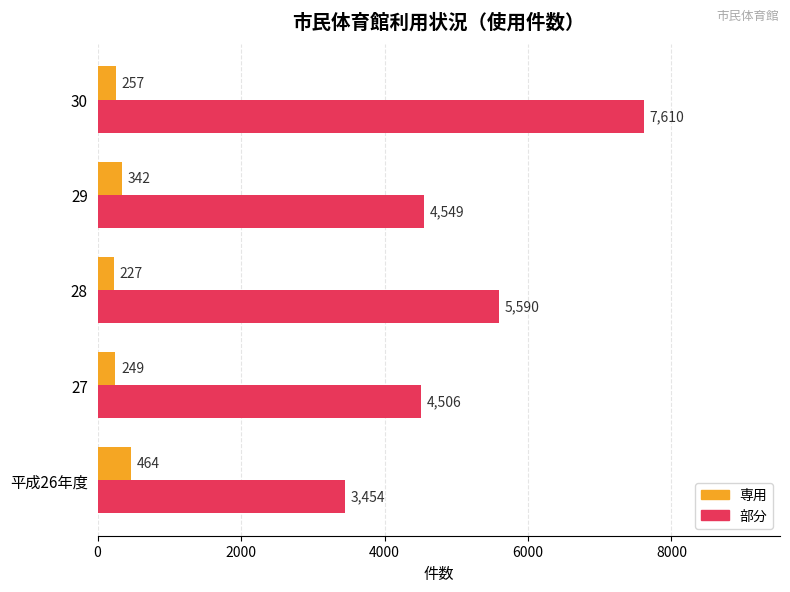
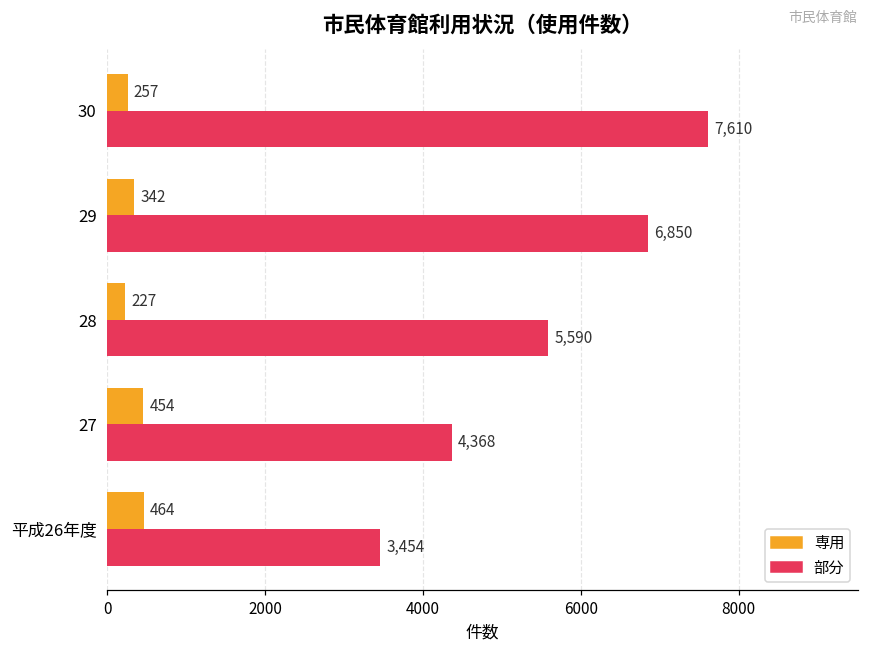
  {
    "専用": {
      "30": "257",
      "29": "342",
      "28": "227",
-     "27": "249",
+     "27": "454",
      "平成26年度": "464"
    },
    "部分": {
      "30": "7,610",
-     "29": "4,549",
+     "29": "6,850",
      "28": "5,590",
-     "27": "4,506",
+     "27": "4,368",
      "平成26年度": "3,454"
    }
  }
